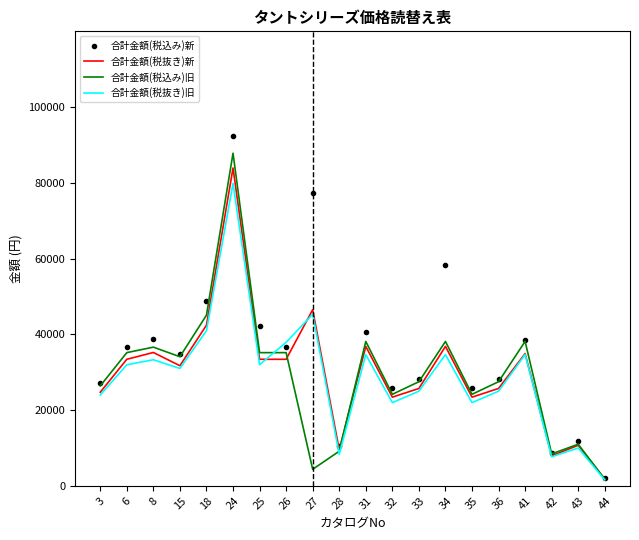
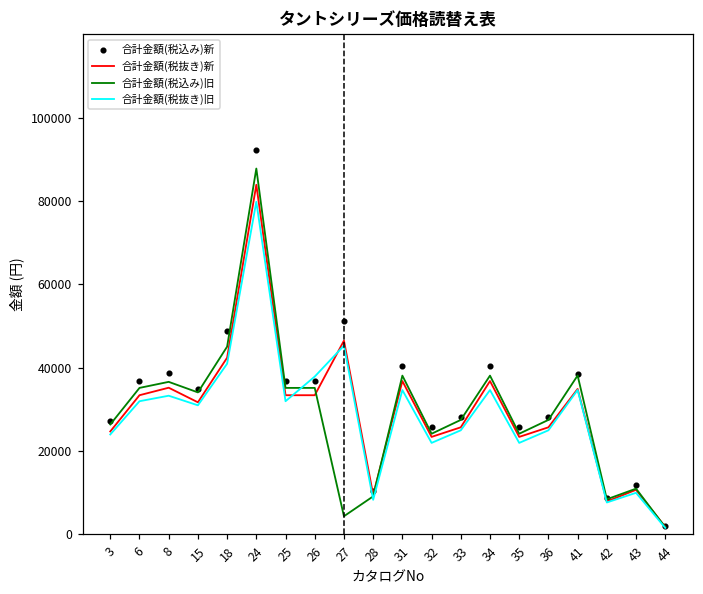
  {
    "合計金額(税込み)新": {
      "3": 27000,
      "6": 37000,
      "8": 39000,
      "15": 35000,
      "18": 49000,
      "24": 92000,
-     "25": 42000,
+     "25": 37000,
      "26": 37000,
-     "27": 77000,
+     "27": 51000,
      "28": 10000,
      "31": 40000,
      "32": 26000,
      "33": 28000,
-     "34": 58000,
+     "34": 40000,
      "35": 26000,
      "36": 28000,
      "43": 12000
    },
    "合計金額(税抜き)新": {
      "3": 25000,
      "6": 33000,
      "8": 35000,
      "15": 32000,
      "18": 42000,
      "24": 84000,
      "25": 33000,
      "26": 33000,
      "27": 47000,
      "31": 37000,
      "32": 23000,
      "33": 26000,
      "34": 37000,
      "35": 23000,
      "36": 26000
    },
    "合計金額(税込み)旧": {
      "3": 26000,
      "6": 35000,
      "8": 37000,
      "15": 34000,
      "18": 45000,
      "24": 88000,
      "25": 35000,
      "26": 35000,
      "27": 4000,
      "31": 38000,
      "32": 24000,
      "33": 27000,
      "34": 38000,
      "35": 24000,
      "36": 27000
    },
    "合計金額(税抜き)旧": {
      "3": 24000,
      "6": 32000,
      "8": 33000,
      "15": 31000,
      "18": 41000,
      "24": 80000,
      "25": 32000,
      "26": 38000,
      "27": 45000,
      "28": 8000,
      "31": 35000,
      "32": 22000,
      "33": 25000,
      "34": 35000,
      "35": 22000,
      "36": 25000,
      "43": 10000
    }
  }
